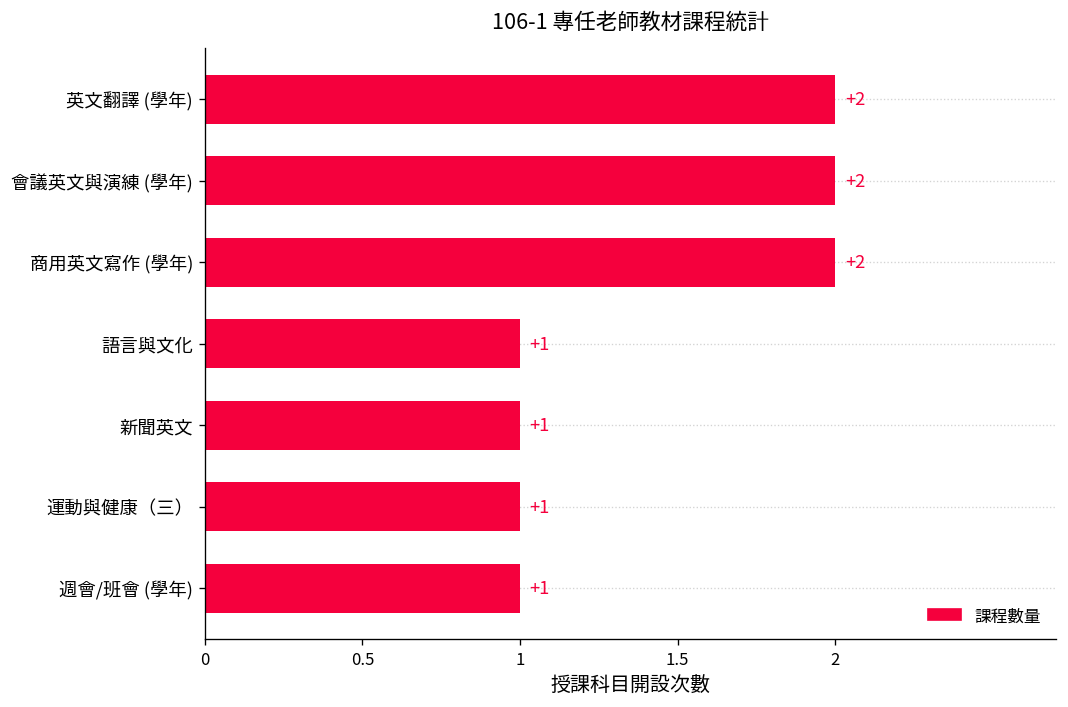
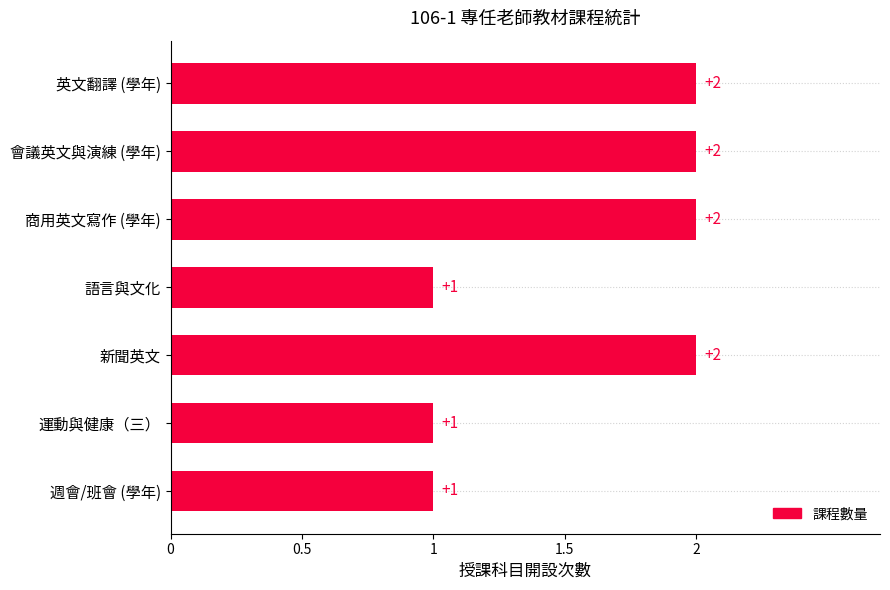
  {
    "英文翻譯 (學年)": "+2",
    "會議英文與演練 (學年)": "+2",
    "商用英文寫作 (學年)": "+2",
    "語言與文化": "+1",
-   "新聞英文": "+1",
+   "新聞英文": "+2",
    "運動與健康（三）": "+1",
    "週會/班會 (學年)": "+1"
  }
